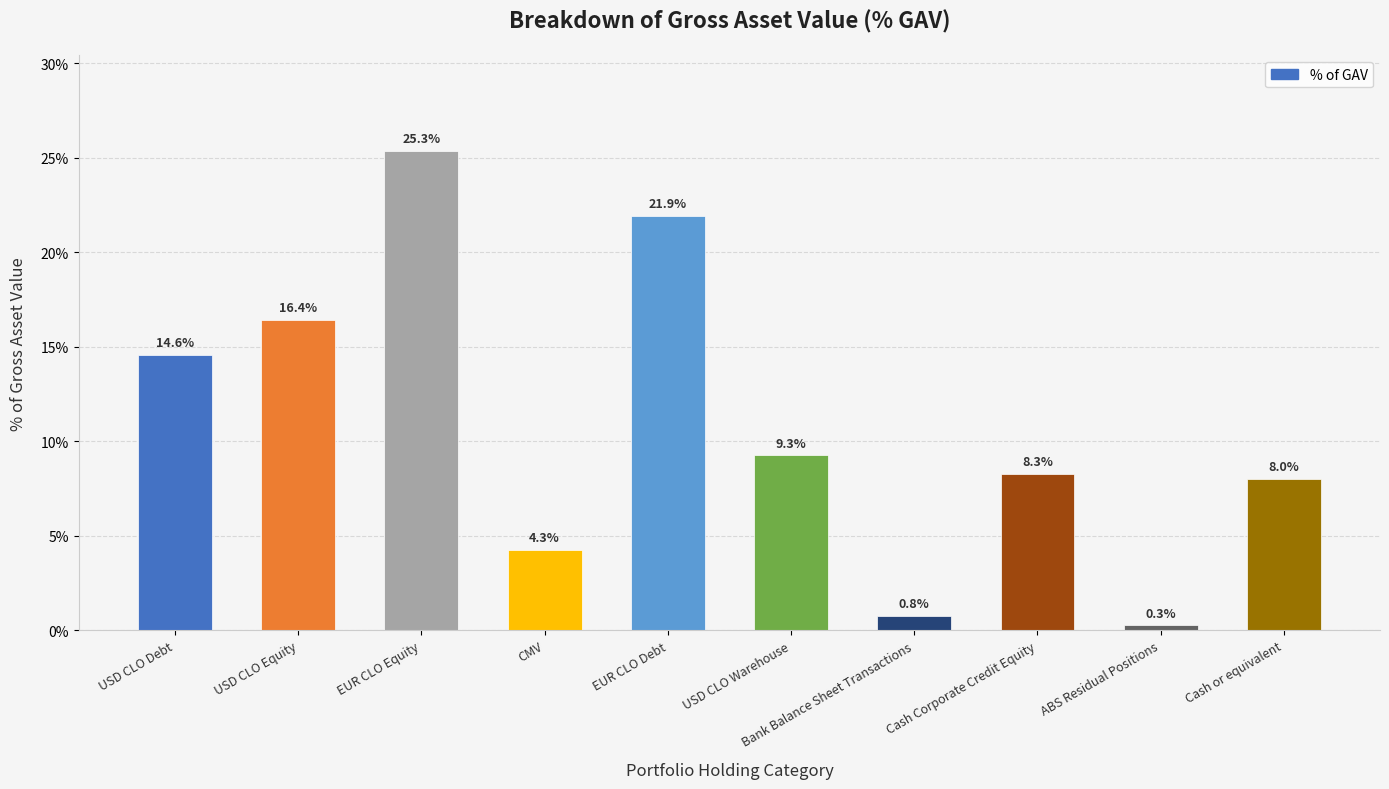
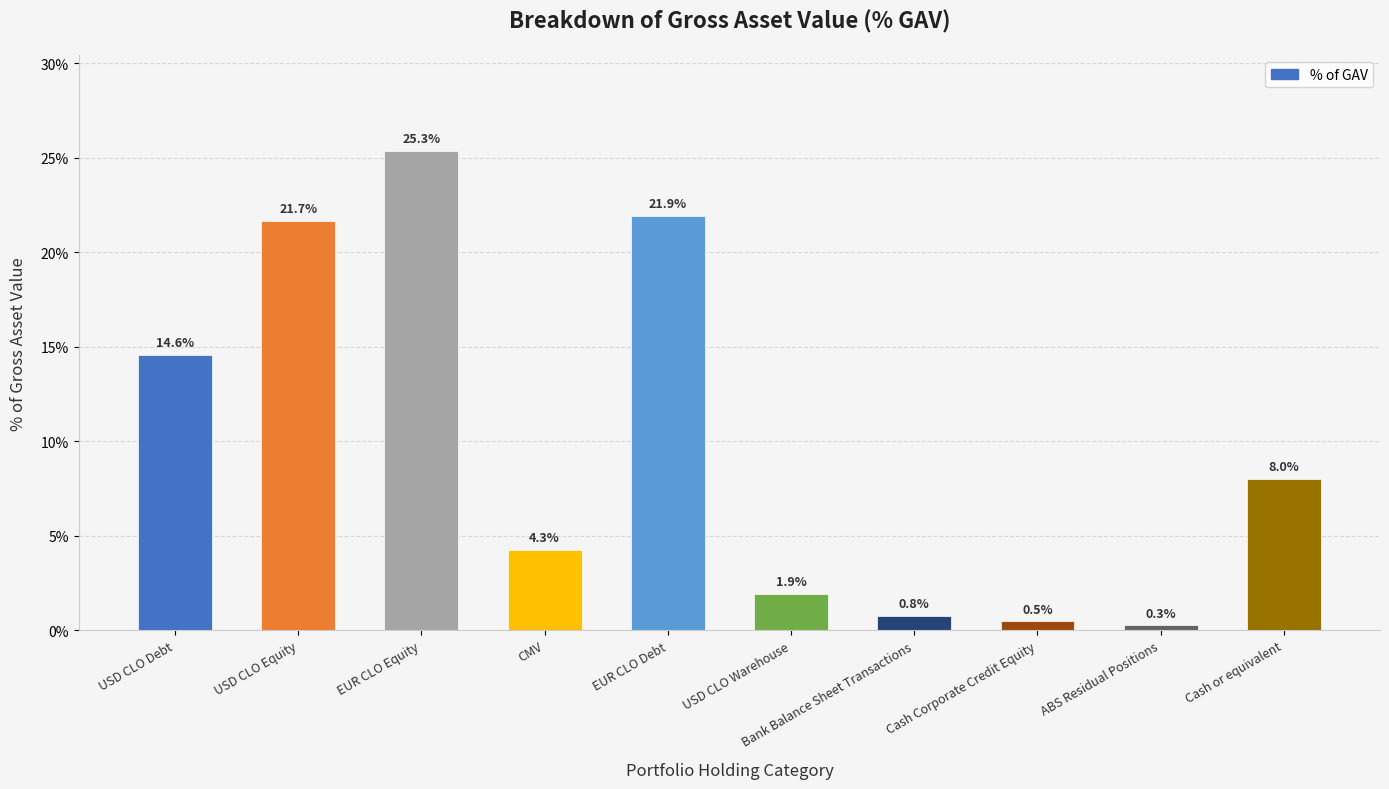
  {
    "USD CLO Debt": "14.6%",
-   "USD CLO Equity": "16.4%",
+   "USD CLO Equity": "21.7%",
    "EUR CLO Equity": "25.3%",
    "CMV": "4.3%",
    "EUR CLO Debt": "21.9%",
-   "USD CLO Warehouse": "9.3%",
+   "USD CLO Warehouse": "1.9%",
    "Bank Balance Sheet Transactions": "0.8%",
-   "Cash Corporate Credit Equity": "8.3%",
+   "Cash Corporate Credit Equity": "0.5%",
    "ABS Residual Positions": "0.3%",
    "Cash or equivalent": "8.0%"
  }
